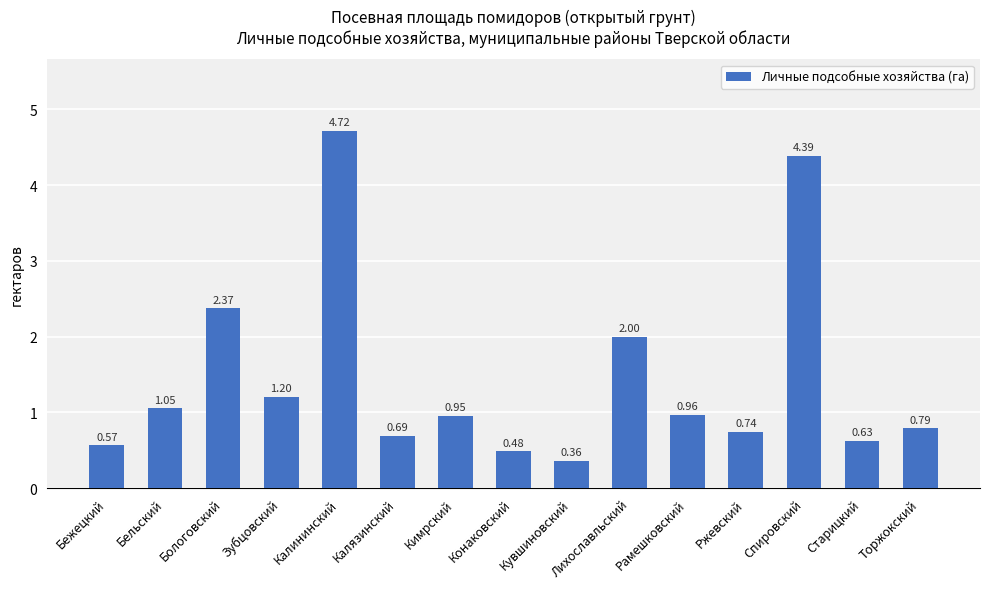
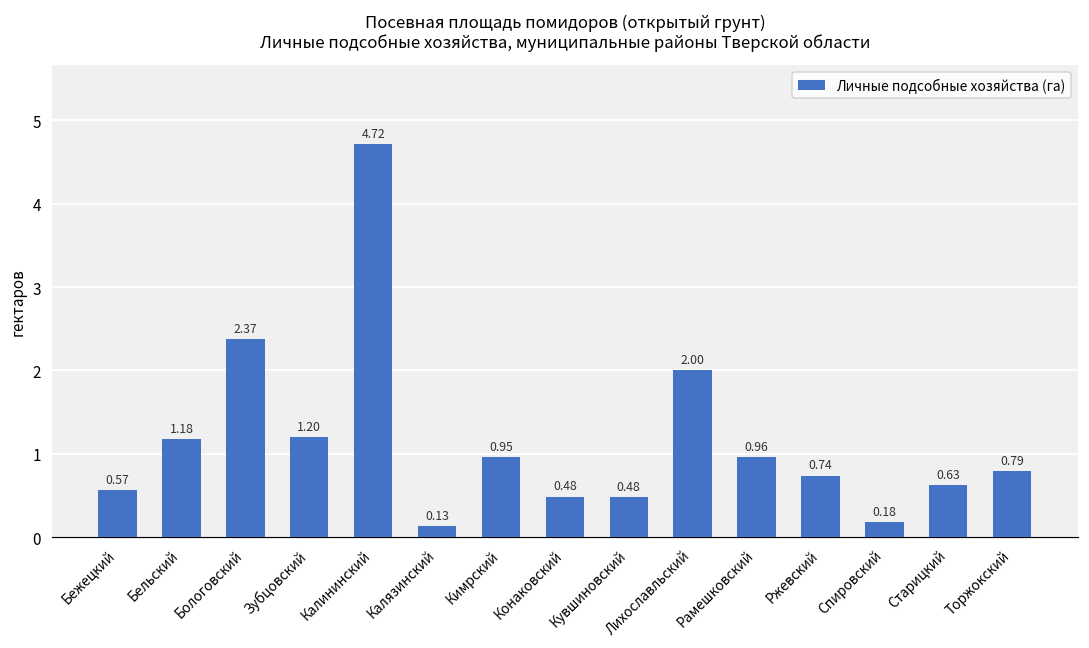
  {
    "Бежецкий": 0.57,
-   "Бельский": 1.05,
+   "Бельский": 1.18,
    "Бологовский": 2.37,
    "Зубцовский": 1.20,
    "Калининский": 4.72,
-   "Калязинский": 0.69,
+   "Калязинский": 0.13,
    "Кимрский": 0.95,
    "Конаковский": 0.48,
-   "Кувшиновский": 0.36,
+   "Кувшиновский": 0.48,
    "Лихославльский": 2.00,
    "Рамешковский": 0.96,
    "Ржевский": 0.74,
-   "Спировский": 4.39,
+   "Спировский": 0.18,
    "Старицкий": 0.63,
    "Торжокский": 0.79
  }
